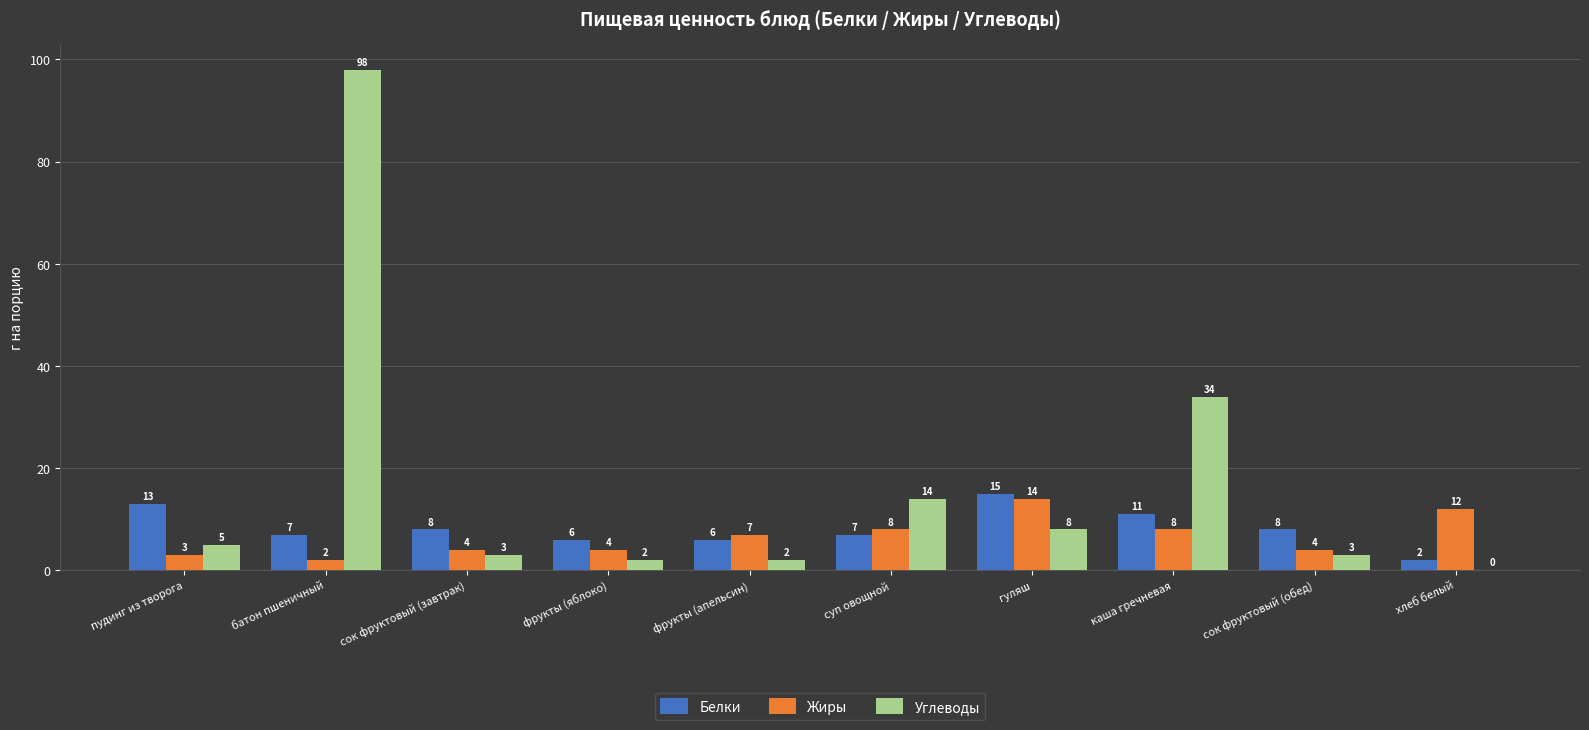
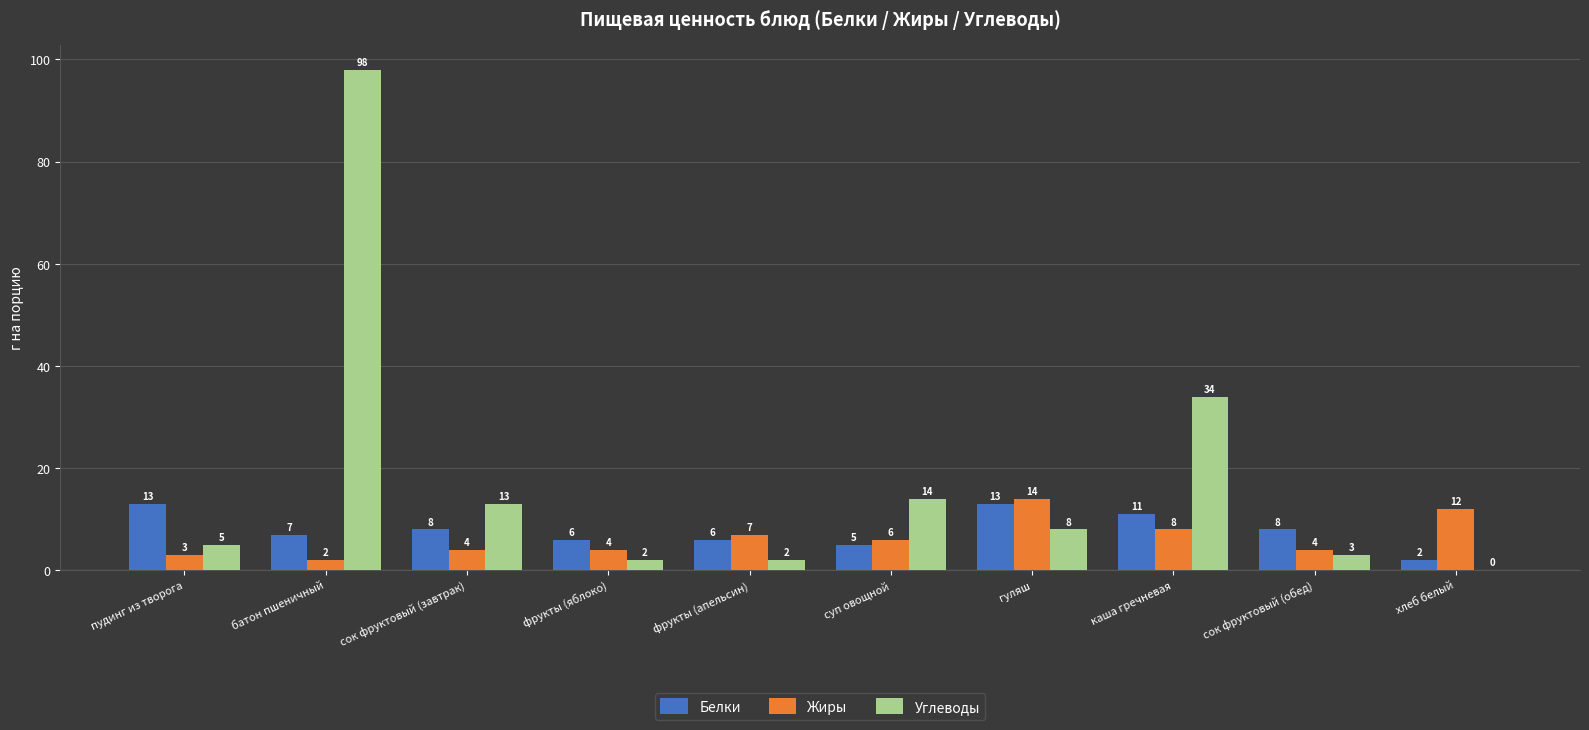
  {
    "Белки": {
      "пудинг из творога": 13,
      "батон пшеничный": 7,
      "сок фруктовый (завтрак)": 8,
      "фрукты (яблоко)": 6,
      "фрукты (апельсин)": 6,
-     "суп овощной": 7,
-     "гуляш": 15,
+     "суп овощной": 5,
+     "гуляш": 13,
      "каша гречневая": 11,
      "сок фруктовый (обед)": 8,
      "хлеб белый": 2
    },
    "Жиры": {
      "пудинг из творога": 3,
      "батон пшеничный": 2,
      "сок фруктовый (завтрак)": 4,
      "фрукты (яблоко)": 4,
      "фрукты (апельсин)": 7,
-     "суп овощной": 8,
+     "суп овощной": 6,
      "гуляш": 14,
      "каша гречневая": 8,
      "сок фруктовый (обед)": 4,
      "хлеб белый": 12
    },
    "Углеводы": {
      "пудинг из творога": 5,
      "батон пшеничный": 98,
-     "сок фруктовый (завтрак)": 3,
+     "сок фруктовый (завтрак)": 13,
      "фрукты (яблоко)": 2,
      "фрукты (апельсин)": 2,
      "суп овощной": 14,
      "гуляш": 8,
      "каша гречневая": 34,
      "сок фруктовый (обед)": 3,
      "хлеб белый": 0
    }
  }
